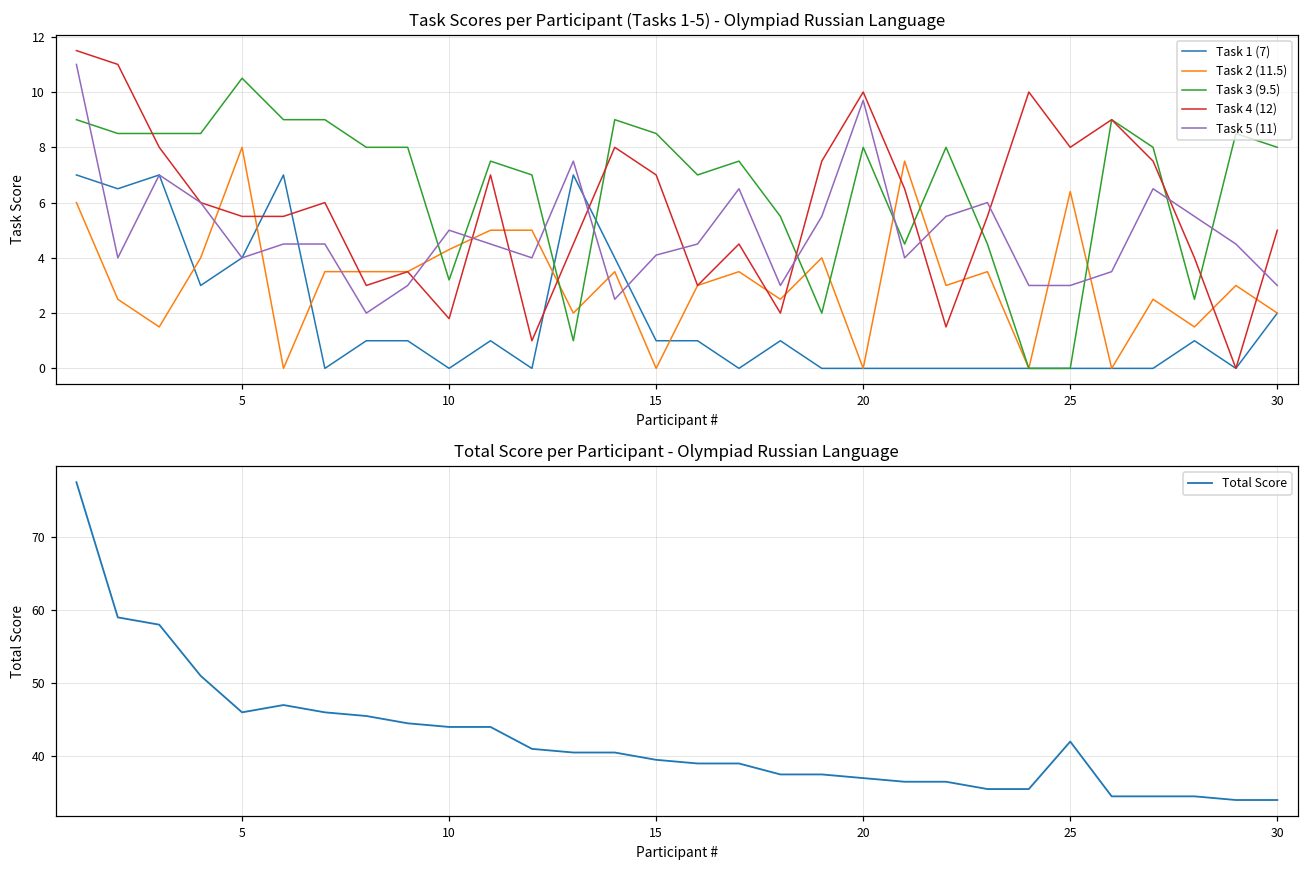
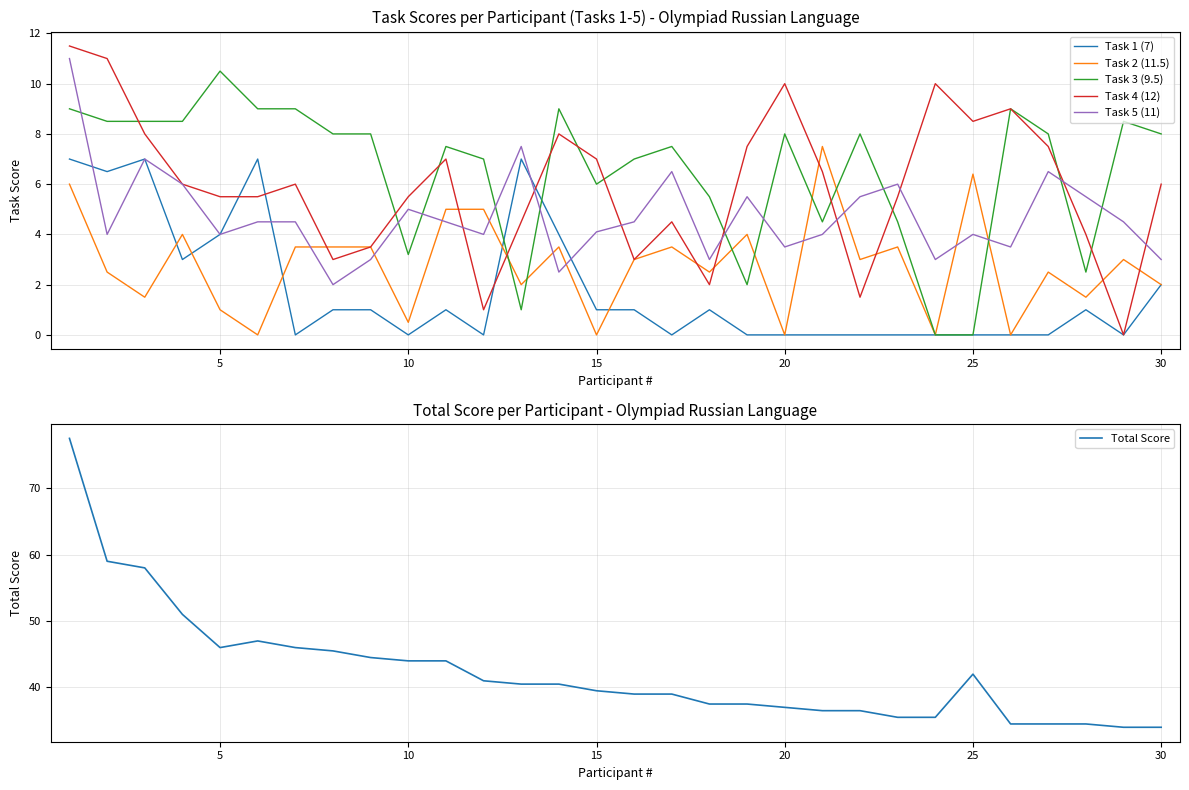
  {
    "Task Scores per Participant (Tasks 1-5) - Olympiad Russian Language": {
      "Task 1 (7)": {
        "10": 0.0,
        "15": 1.0
      },
      "Task 2 (11.5)": {
-       "5": 8,
-       "10": 4.3,
+       "5": 1,
+       "10": 0.5,
        "15": 0.0,
        "25": 6.4
      },
      "Task 3 (9.5)": {
        "5": 10.5,
        "10": 3.2,
-       "15": 8.5,
+       "15": 6.0,
        "20": 8.0,
        "30": 8.0
      },
      "Task 4 (12)": {
        "5": 5.5,
-       "10": 1.8,
+       "10": 5.5,
        "15": 7.0,
        "20": 10.0,
-       "25": 8.0,
-       "30": 5
+       "25": 8.5,
+       "30": 6
      },
      "Task 5 (11)": {
        "10": 5.0,
        "15": 4.1,
-       "20": 9.7,
-       "25": 3,
+       "20": 3.5,
+       "25": 4,
        "30": 3.0
      }
    },
    "Total Score per Participant - Olympiad Russian Language": {
      "5": 46,
      "10": 44,
      "15": 40,
      "20": 37,
      "25": 42,
      "30": 34
    }
  }
